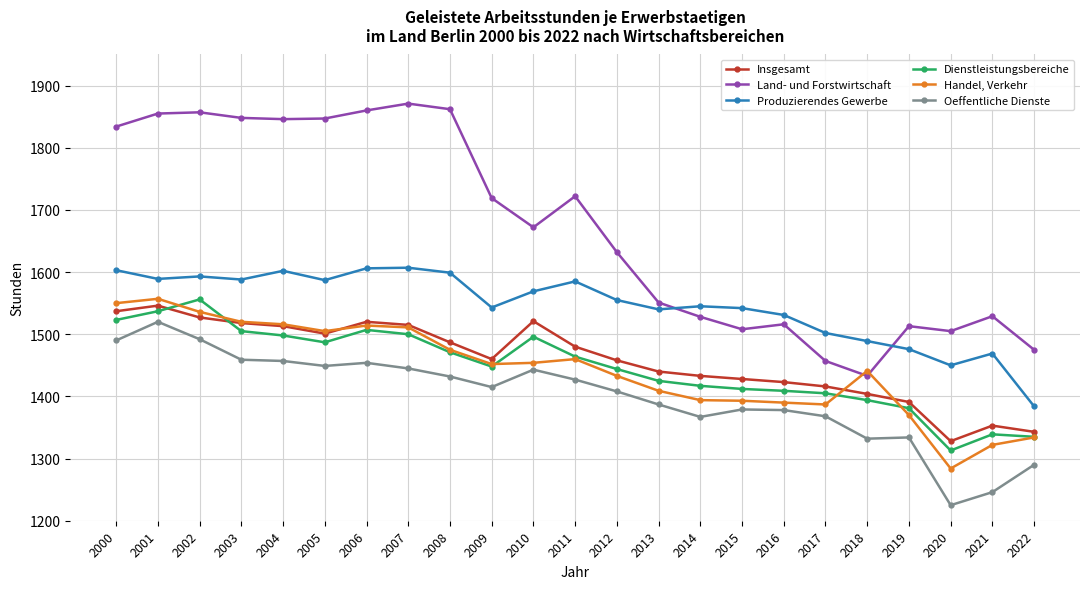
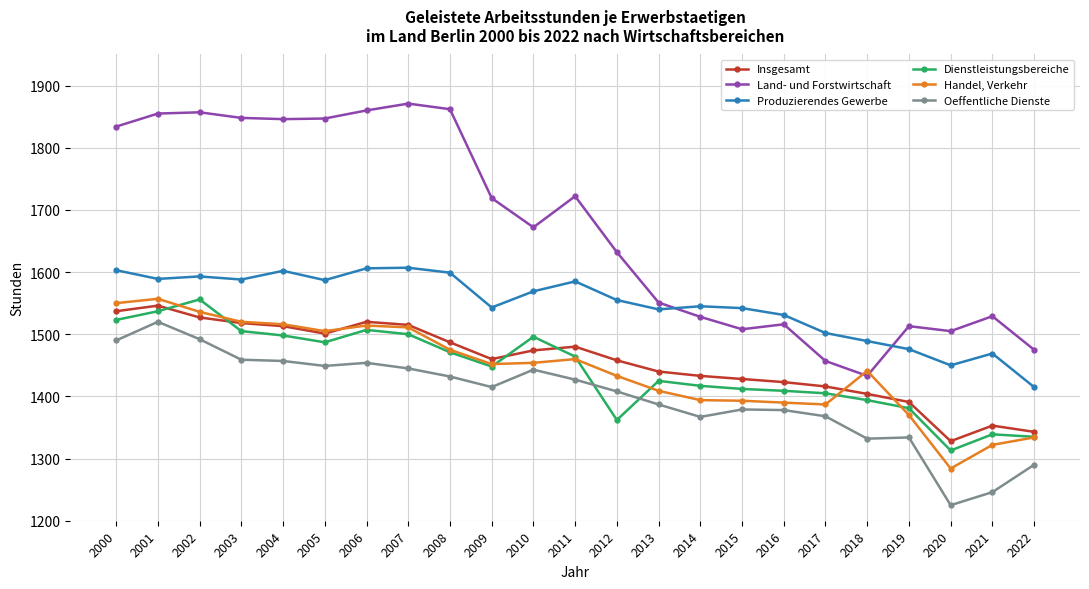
  {
    "Insgesamt": {
      "2000": 1540,
      "2001": 1550,
      "2002": 1530,
      "2006": 1520,
      "2008": 1490,
      "2009": 1460,
-     "2010": 1520,
+     "2010": 1470,
      "2011": 1480,
      "2012": 1460,
      "2013": 1440,
      "2014": 1430,
      "2015": 1430,
      "2016": 1420,
      "2017": 1420,
      "2018": 1400,
      "2019": 1390,
      "2020": 1330,
      "2021": 1350,
      "2022": 1340
    },
    "Land- und Forstwirtschaft": {
      "2000": 1830,
      "2001": 1860,
      "2002": 1860,
      "2003": 1850,
      "2004": 1850,
      "2005": 1850,
      "2006": 1860,
      "2007": 1870,
      "2008": 1860,
      "2009": 1720,
      "2010": 1670,
      "2011": 1720,
      "2012": 1630,
      "2013": 1550,
      "2014": 1530,
      "2015": 1510,
      "2016": 1520,
      "2017": 1460,
      "2018": 1430,
      "2019": 1510,
      "2020": 1510,
      "2021": 1530,
      "2022": 1480
    },
    "Produzierendes Gewerbe": {
      "2000": 1600,
      "2001": 1590,
      "2002": 1590,
      "2003": 1590,
      "2004": 1600,
      "2005": 1590,
      "2006": 1610,
      "2007": 1610,
      "2008": 1600,
      "2009": 1540,
      "2010": 1570,
      "2011": 1590,
      "2012": 1560,
      "2013": 1540,
      "2014": 1550,
      "2015": 1540,
      "2016": 1530,
      "2017": 1500,
      "2018": 1490,
      "2019": 1480,
      "2020": 1450,
      "2021": 1470,
-     "2022": 1380
+     "2022": 1420
    },
    "Dienstleistungsbereiche": {
      "2000": 1520,
      "2001": 1540,
      "2002": 1560,
      "2003": 1510,
      "2004": 1500,
      "2005": 1490,
      "2006": 1510,
      "2007": 1500,
      "2010": 1500,
-     "2012": 1440,
+     "2012": 1360,
      "2013": 1430,
      "2014": 1420,
      "2015": 1410,
      "2016": 1410,
      "2017": 1410,
      "2018": 1390,
      "2019": 1380,
      "2020": 1310,
      "2021": 1340
    },
    "Handel, Verkehr": {
      "2000": 1550,
      "2001": 1560,
      "2002": 1540,
      "2006": 1510,
      "2010": 1450,
      "2012": 1430,
      "2013": 1410,
      "2014": 1390,
      "2015": 1390,
      "2016": 1390,
      "2017": 1390,
      "2018": 1440,
      "2019": 1370,
      "2020": 1280,
      "2021": 1320
    },
    "Oeffentliche Dienste": {
      "2000": 1490,
      "2001": 1520,
      "2002": 1490,
      "2003": 1460,
      "2004": 1460,
      "2005": 1450,
      "2006": 1450,
      "2007": 1450,
      "2008": 1430,
      "2009": 1420,
      "2010": 1440,
      "2011": 1430,
      "2012": 1410,
      "2013": 1390,
      "2014": 1370,
      "2015": 1380,
      "2016": 1380,
      "2017": 1370,
      "2018": 1330,
      "2019": 1330,
      "2020": 1230,
      "2021": 1250,
      "2022": 1290
    }
  }
